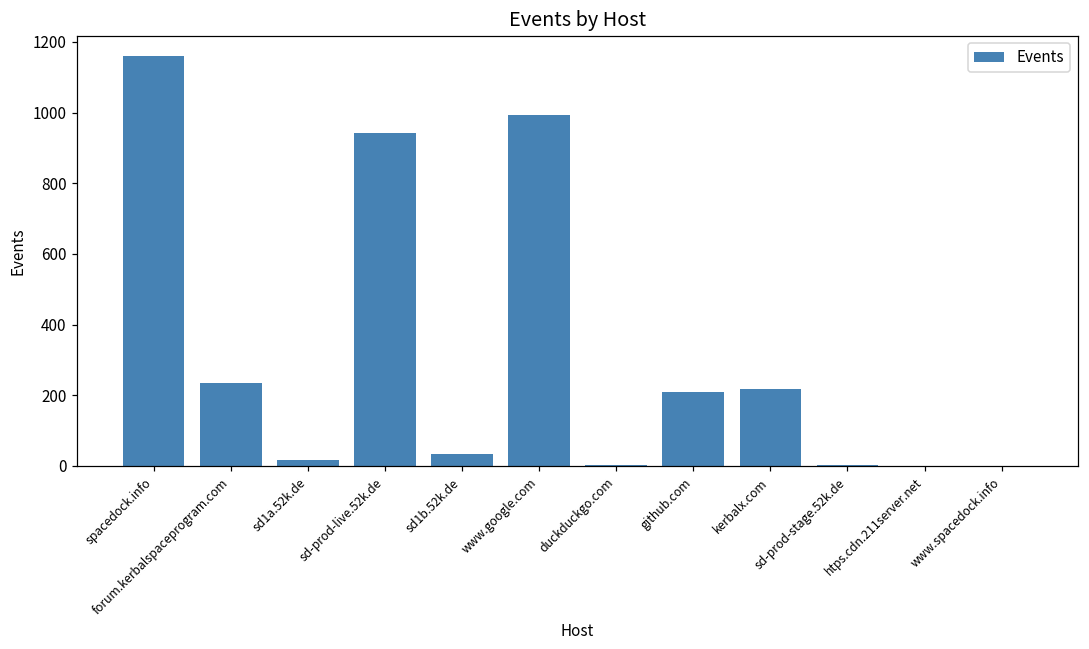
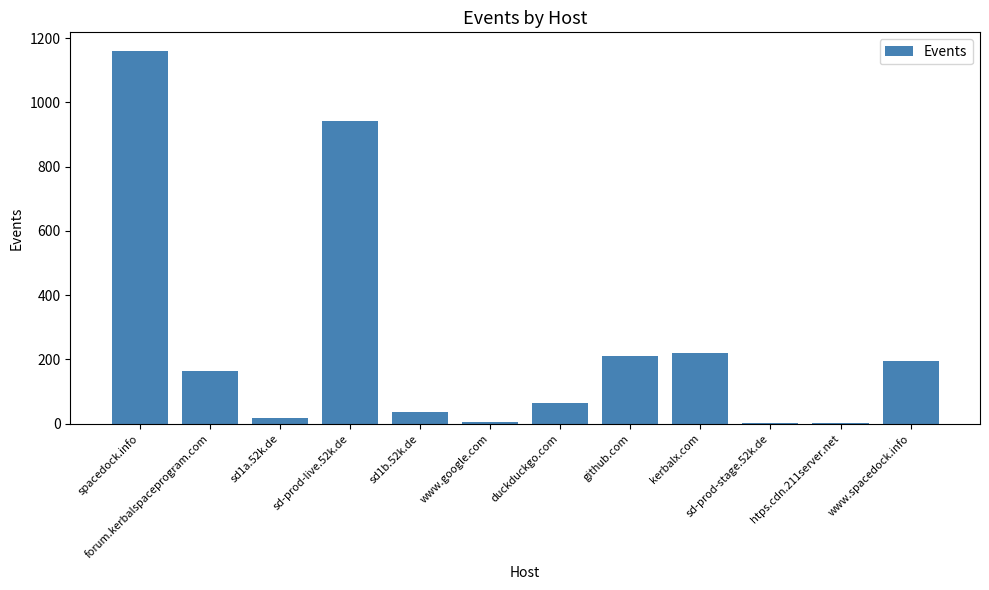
  {
    "spacedock.info": 1160,
-   "forum.kerbalspaceprogram.com": 240,
+   "forum.kerbalspaceprogram.com": 160,
    "sd1a.52k.de": 20,
    "sd-prod-live.52k.de": 940,
    "sd1b.52k.de": 40,
-   "www.google.com": 990,
-   "duckduckgo.com": 0,
+   "www.google.com": 10,
+   "duckduckgo.com": 70,
    "github.com": 210,
    "kerbalx.com": 220,
-   "www.spacedock.info": 0
+   "www.spacedock.info": 200
  }
